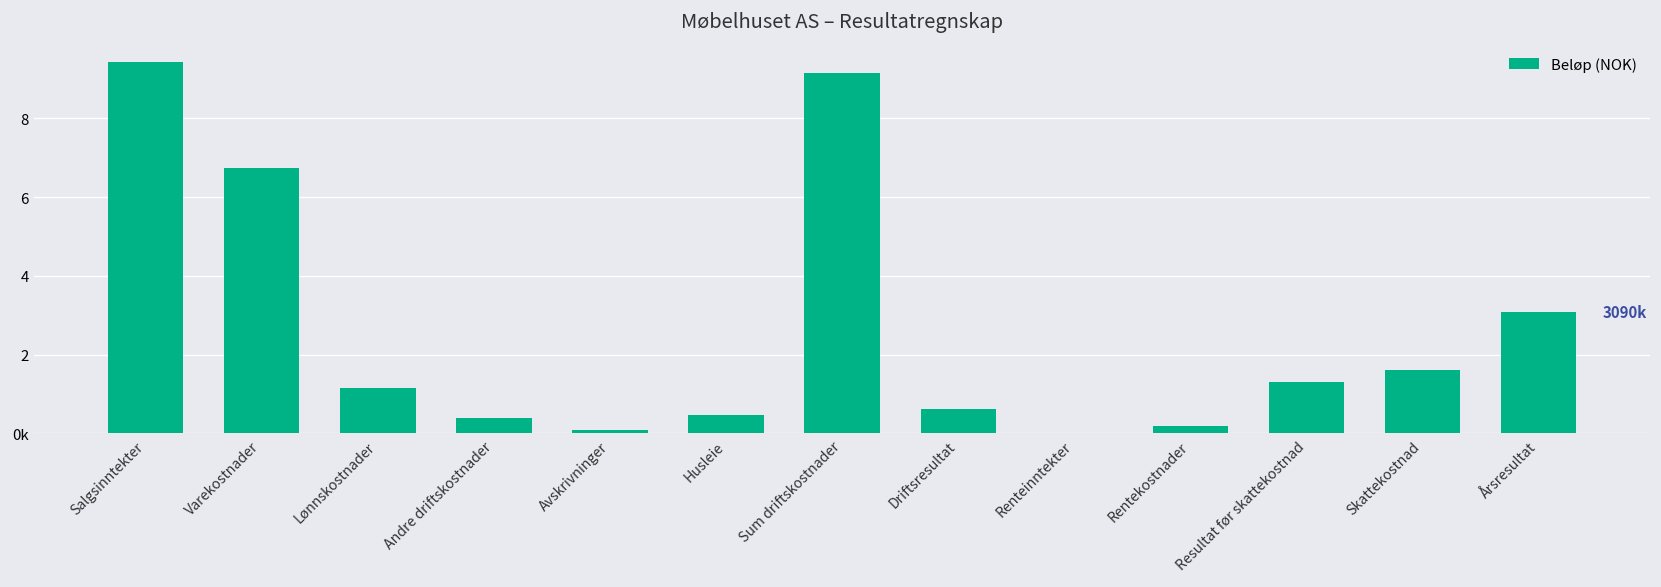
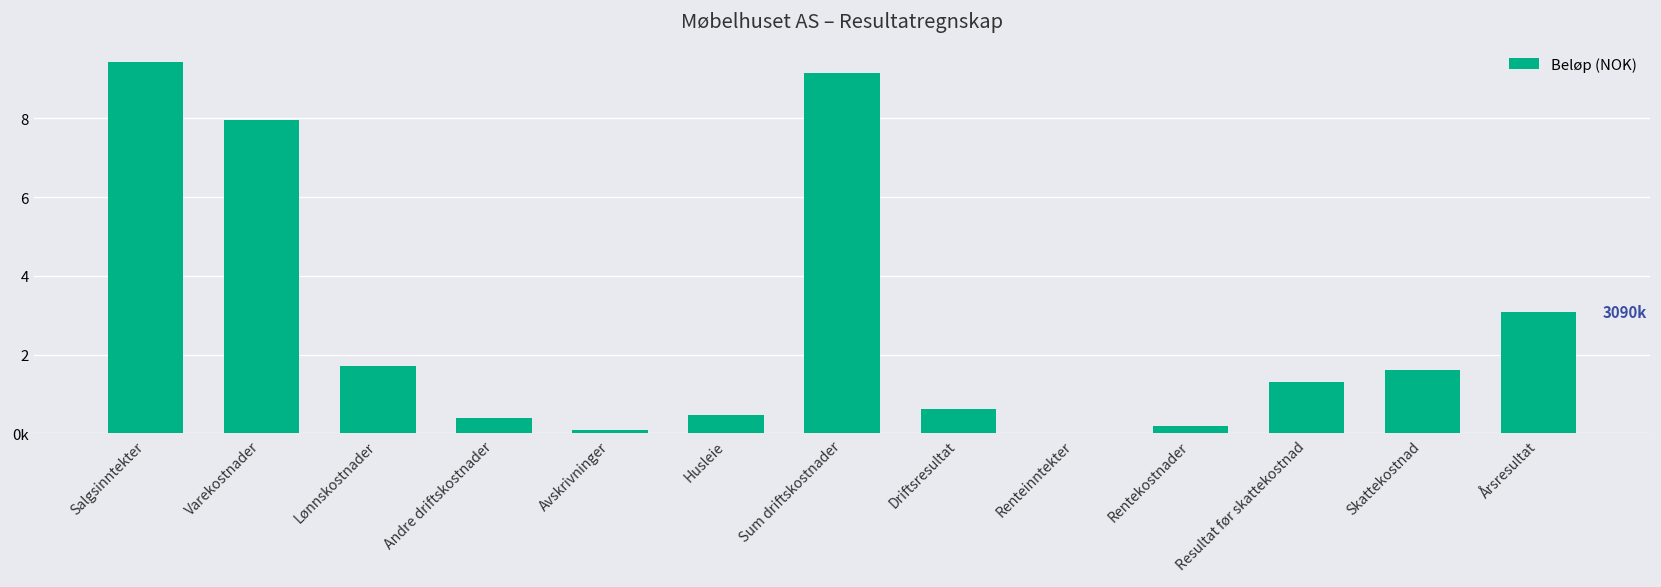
  {
    "Salgsinntekter": 9.4,
-   "Varekostnader": 6.7,
-   "Lønnskostnader": 1.2,
+   "Varekostnader": 8.0,
+   "Lønnskostnader": 1.7,
    "Andre driftskostnader": 0.4,
    "Husleie": 0.5,
    "Sum driftskostnader": 9.2,
    "Driftsresultat": 0.6,
    "Rentekostnader": 0.2,
    "Resultat før skattekostnad": 1.3,
    "Skattekostnad": 1.6,
    "Årsresultat": 3.1
  }
